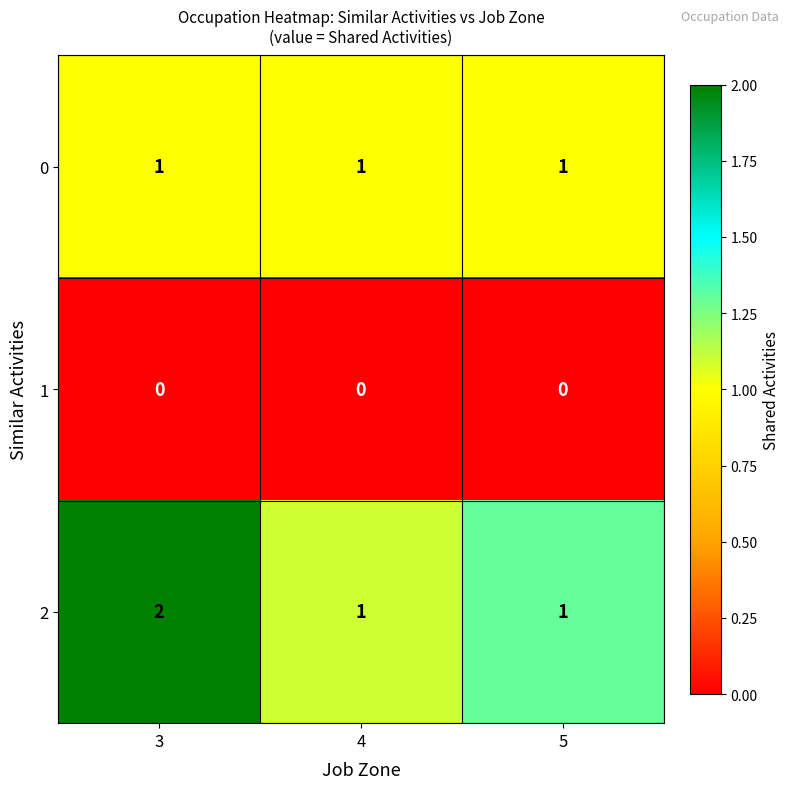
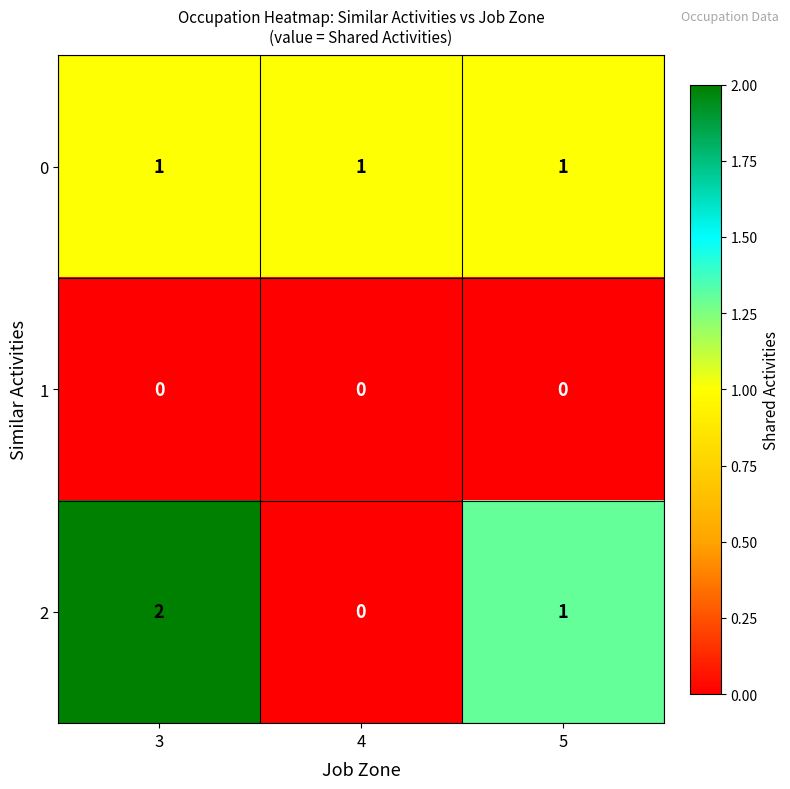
  {
    "0": {
      "3": 1,
      "4": 1,
      "5": 1
    },
    "1": {
      "3": 0,
      "4": 0,
      "5": 0
    },
    "2": {
      "3": 2,
-     "4": 1,
+     "4": 0,
      "5": 1
    }
  }
